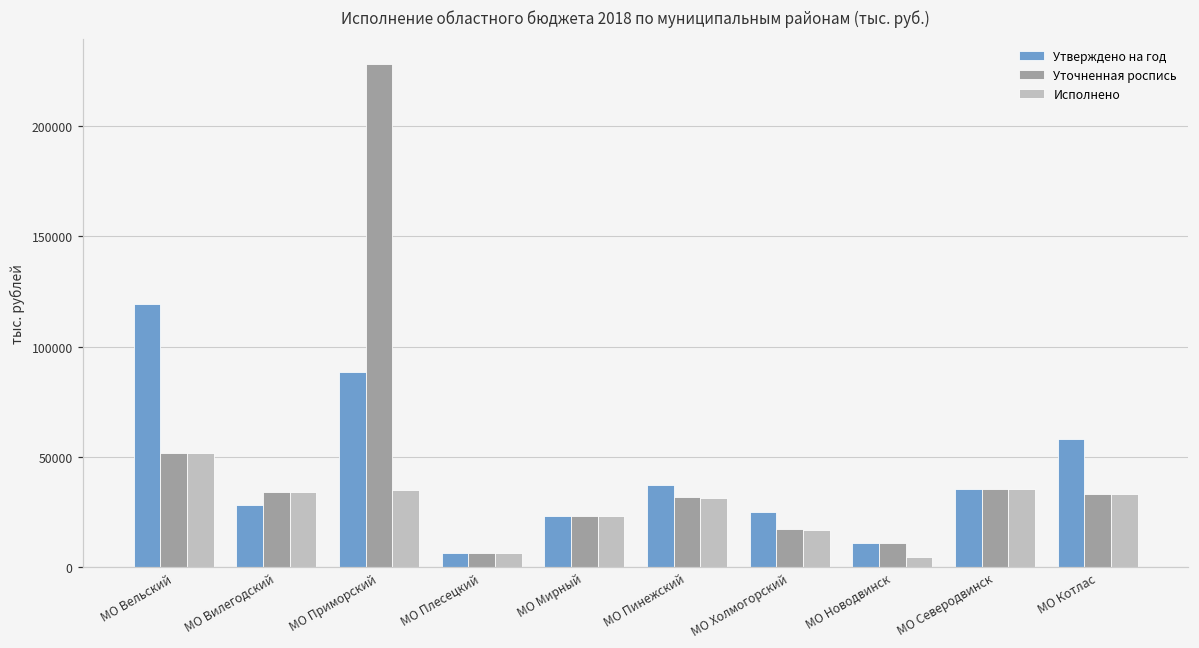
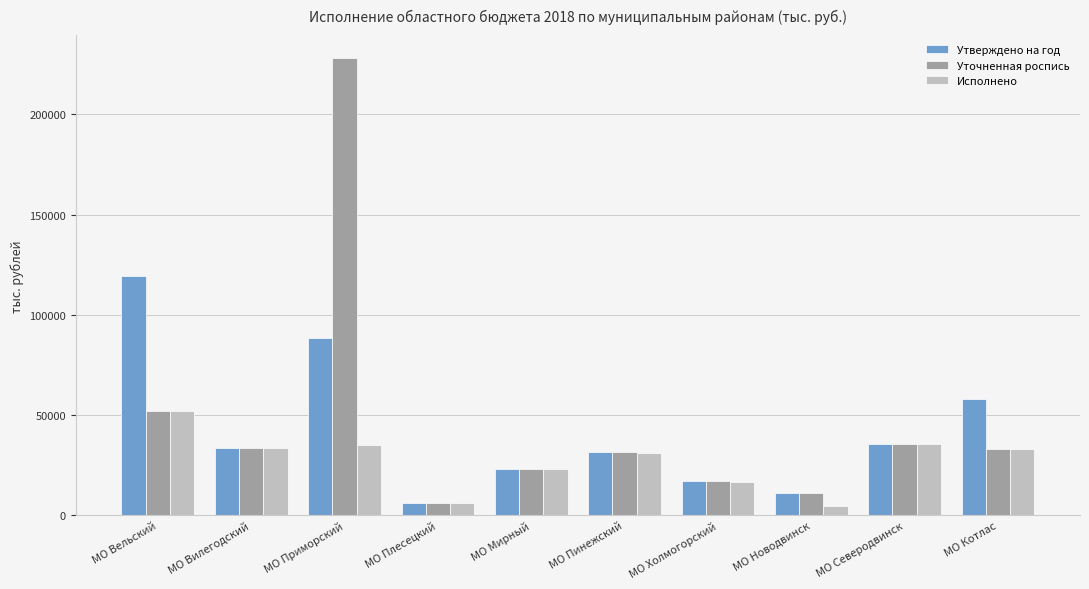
  {
    "Утверждено на год": {
      "МО Вельский": 120000,
-     "МО Вилегодский": 28000,
+     "МО Вилегодский": 34000,
      "МО Приморский": 89000,
      "МО Плесецкий": 6000,
      "МО Мирный": 23000,
-     "МО Пинежский": 37000,
-     "МО Холмогорский": 25000,
+     "МО Пинежский": 32000,
+     "МО Холмогорский": 17000,
      "МО Новодвинск": 11000,
      "МО Северодвинск": 36000,
      "МО Котлас": 58000
    }
  }
